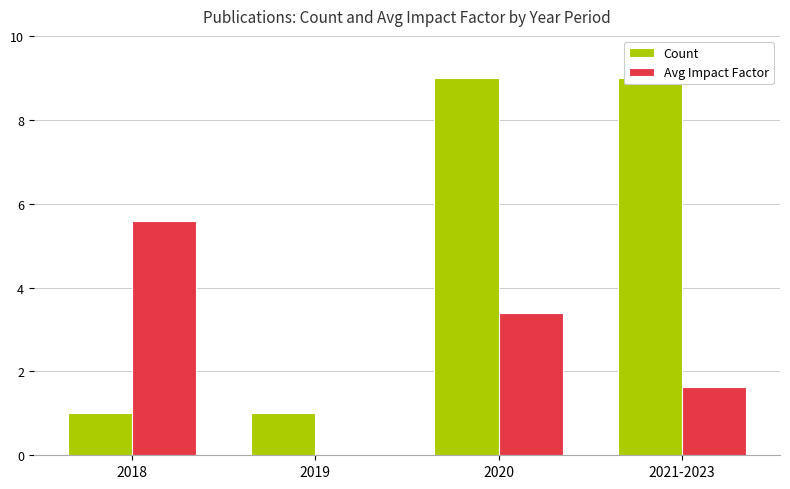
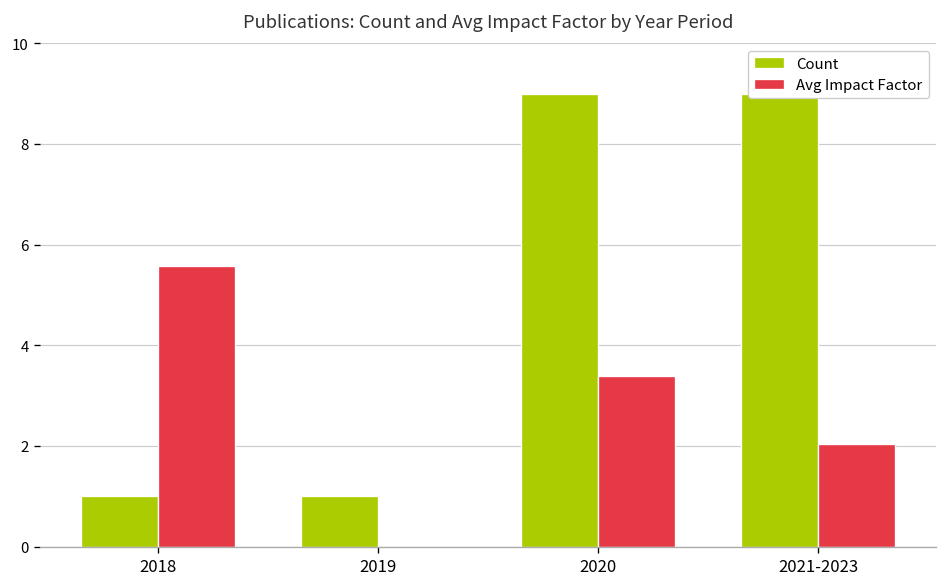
  {
    "Count": {
      "2018": 1.0,
      "2019": 1.0,
      "2020": 9.0
    },
    "Avg Impact Factor": {
      "2018": 5.6,
      "2019": 0.0,
      "2020": 3.4,
-     "2021-2023": 1.6
+     "2021-2023": 2.0
    }
  }
